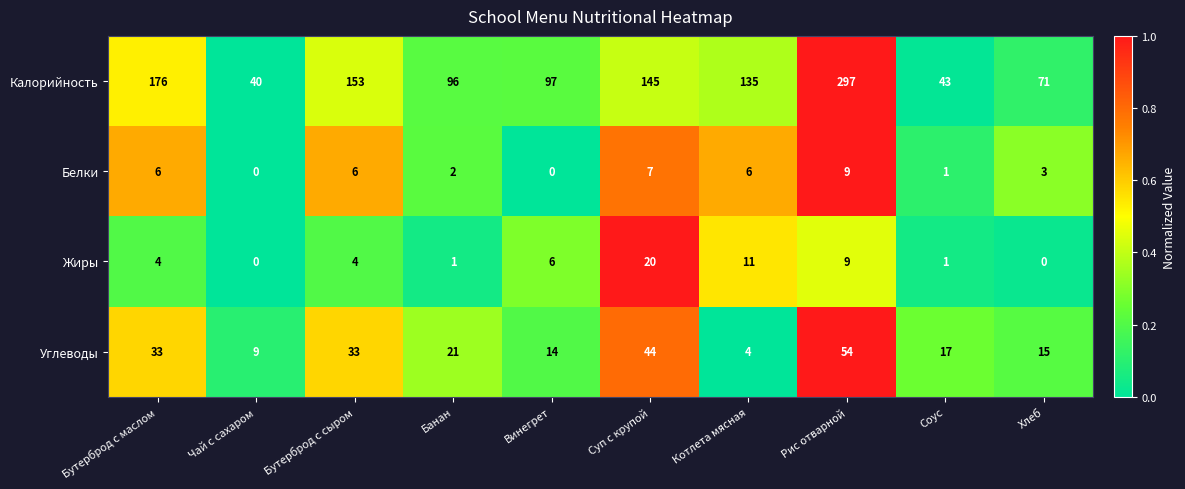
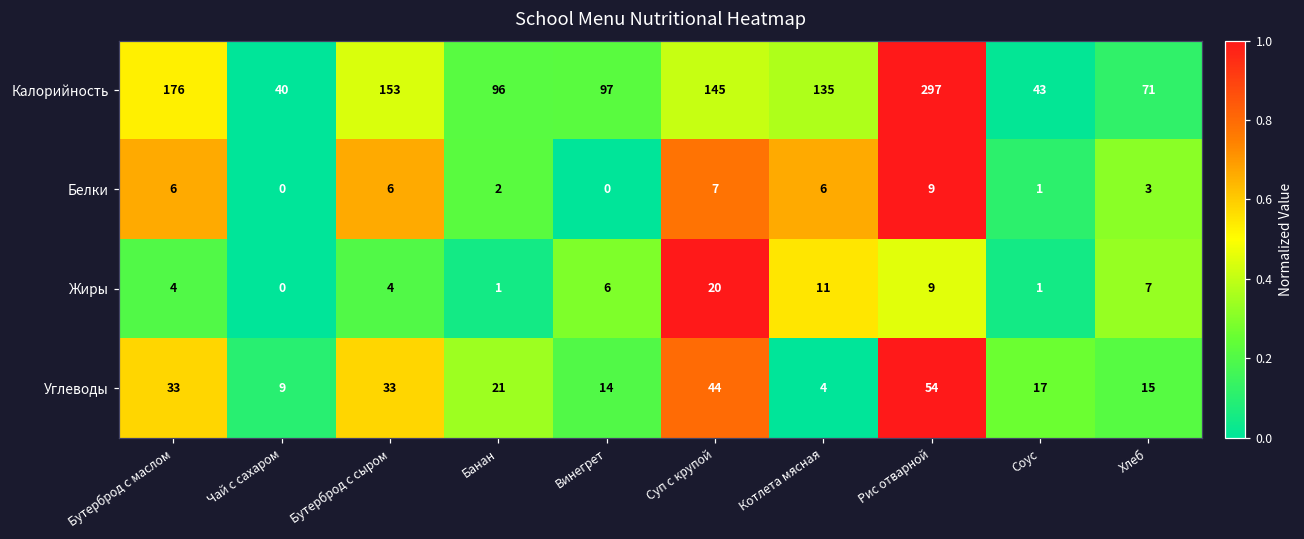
  {
    "Калорийность": {
      "Бутерброд с маслом": 176,
      "Чай с сахаром": 40,
      "Бутерброд с сыром": 153,
      "Банан": 96,
      "Винегрет": 97,
      "Суп с крупой": 145,
      "Котлета мясная": 135,
      "Рис отварной": 297,
      "Соус": 43,
      "Хлеб": 71
    },
    "Белки": {
      "Бутерброд с маслом": 6,
      "Чай с сахаром": 0,
      "Бутерброд с сыром": 6,
      "Банан": 2,
      "Винегрет": 0,
      "Суп с крупой": 7,
      "Котлета мясная": 6,
      "Рис отварной": 9,
      "Соус": 1,
      "Хлеб": 3
    },
    "Жиры": {
      "Бутерброд с маслом": 4,
      "Чай с сахаром": 0,
      "Бутерброд с сыром": 4,
      "Банан": 1,
      "Винегрет": 6,
      "Суп с крупой": 20,
      "Котлета мясная": 11,
      "Рис отварной": 9,
      "Соус": 1,
-     "Хлеб": 0
+     "Хлеб": 7
    },
    "Углеводы": {
      "Бутерброд с маслом": 33,
      "Чай с сахаром": 9,
      "Бутерброд с сыром": 33,
      "Банан": 21,
      "Винегрет": 14,
      "Суп с крупой": 44,
      "Котлета мясная": 4,
      "Рис отварной": 54,
      "Соус": 17,
      "Хлеб": 15
    }
  }
